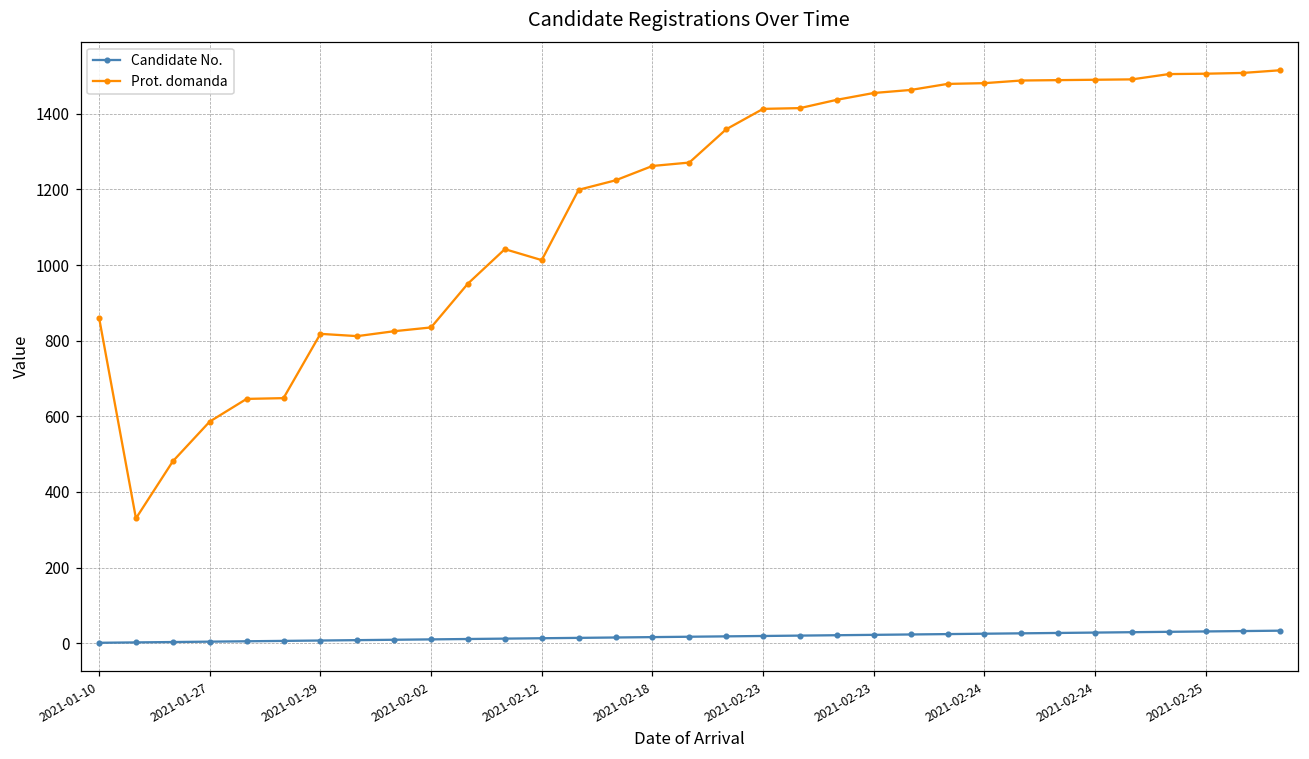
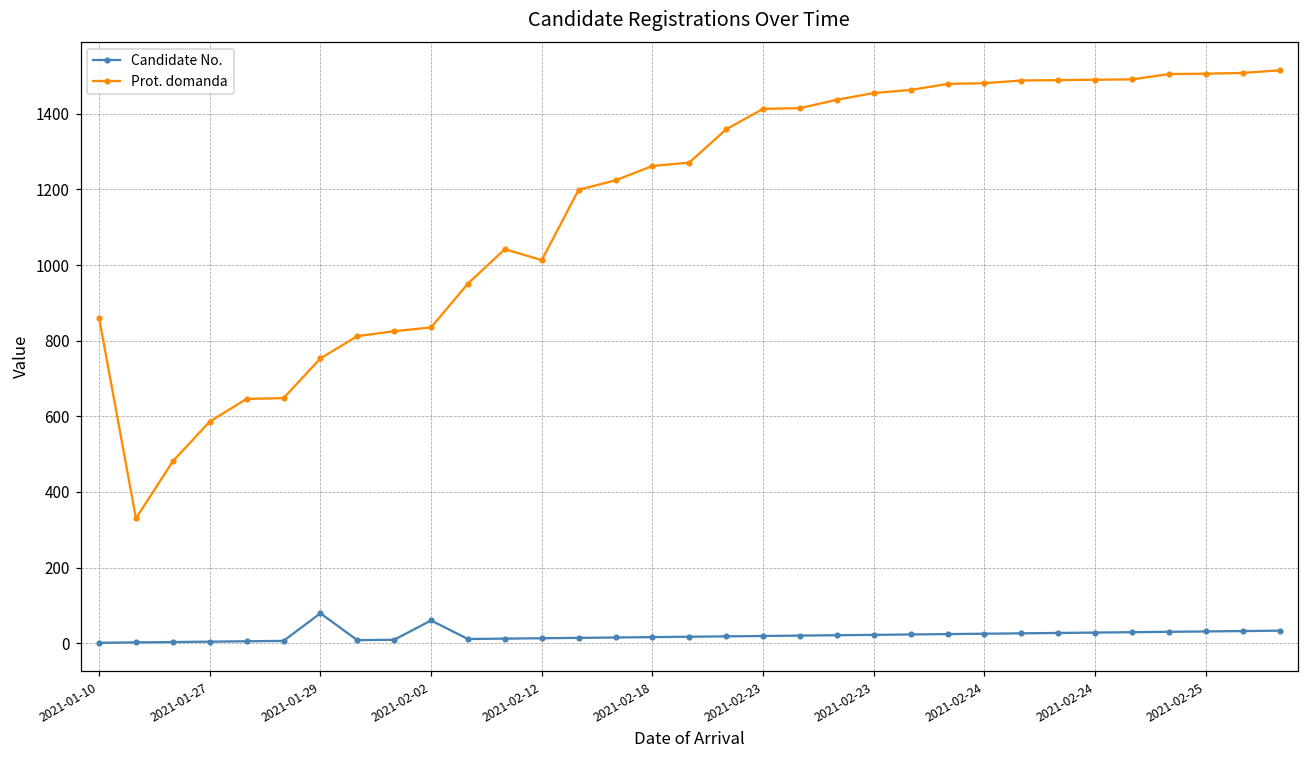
  {
    "Candidate No.": {
      "2021-01-10": 0,
      "2021-01-27": 0,
-     "2021-01-29": 10,
-     "2021-02-02": 10,
+     "2021-01-29": 80,
+     "2021-02-02": 60,
      "2021-02-12": 10
    },
    "Prot. domanda": {
      "2021-01-10": 860,
      "2021-01-27": 590,
-     "2021-01-29": 820,
+     "2021-01-29": 750,
      "2021-02-02": 840,
      "2021-02-12": 1010
    }
  }
